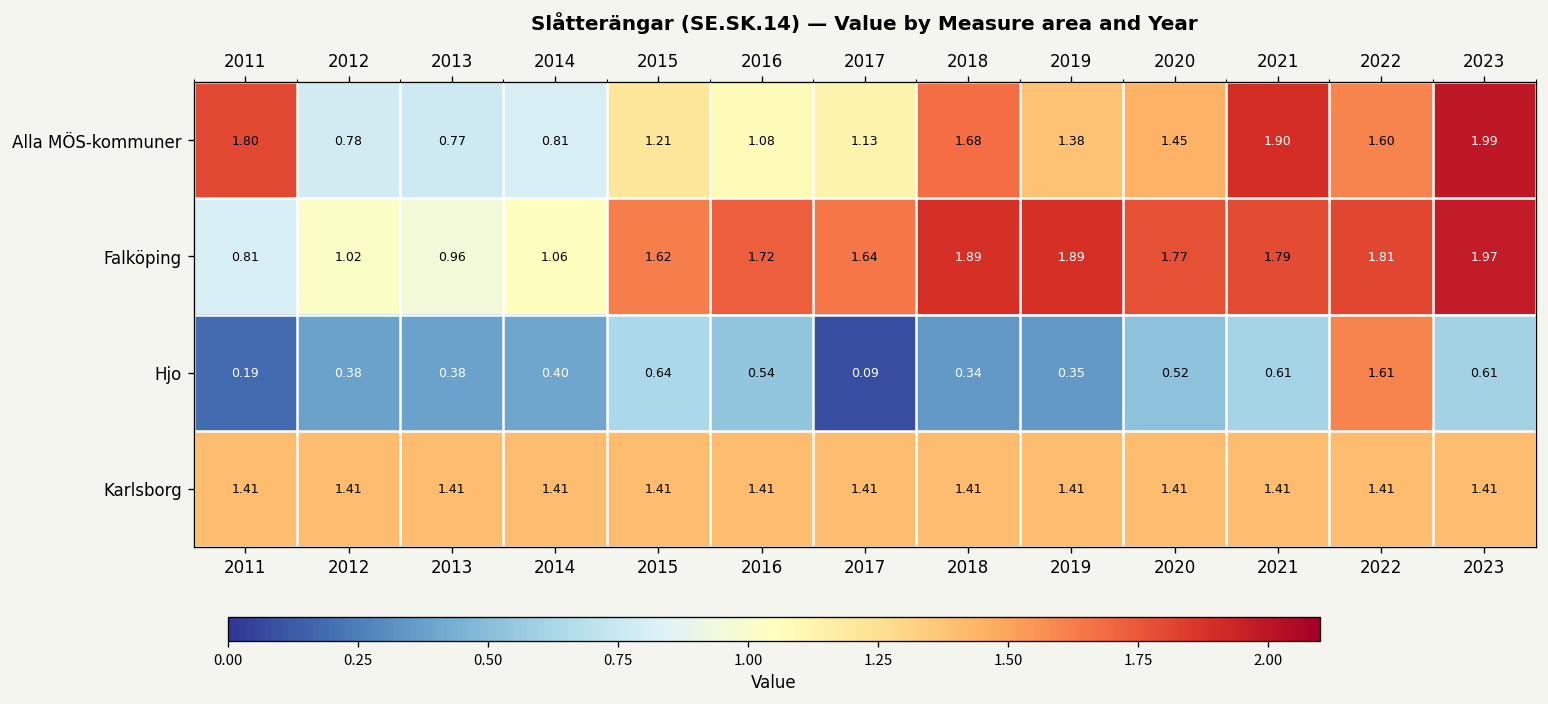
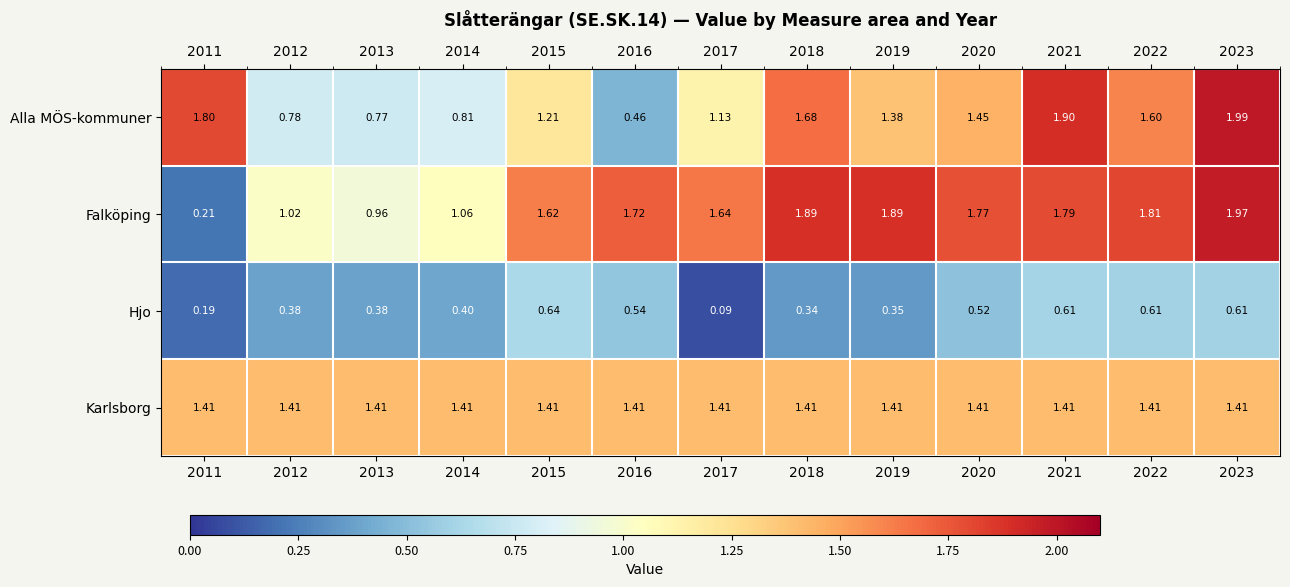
  {
    "Alla MÖS-kommuner": {
      "2011": 1.80,
      "2012": 0.78,
      "2013": 0.77,
      "2014": 0.81,
      "2015": 1.21,
-     "2016": 1.08,
+     "2016": 0.46,
      "2017": 1.13,
      "2018": 1.68,
      "2019": 1.38,
      "2020": 1.45,
      "2021": 1.90,
      "2022": 1.60,
      "2023": 1.99
    },
    "Falköping": {
-     "2011": 0.81,
+     "2011": 0.21,
      "2012": 1.02,
      "2013": 0.96,
      "2014": 1.06,
      "2015": 1.62,
      "2016": 1.72,
      "2017": 1.64,
      "2018": 1.89,
      "2019": 1.89,
      "2020": 1.77,
      "2021": 1.79,
      "2022": 1.81,
      "2023": 1.97
    },
    "Hjo": {
      "2011": 0.19,
      "2012": 0.38,
      "2013": 0.38,
      "2014": 0.40,
      "2015": 0.64,
      "2016": 0.54,
      "2017": 0.09,
      "2018": 0.34,
      "2019": 0.35,
      "2020": 0.52,
      "2021": 0.61,
-     "2022": 1.61,
+     "2022": 0.61,
      "2023": 0.61
    },
    "Karlsborg": {
      "2011": 1.41,
      "2012": 1.41,
      "2013": 1.41,
      "2014": 1.41,
      "2015": 1.41,
      "2016": 1.41,
      "2017": 1.41,
      "2018": 1.41,
      "2019": 1.41,
      "2020": 1.41,
      "2021": 1.41,
      "2022": 1.41,
      "2023": 1.41
    }
  }
